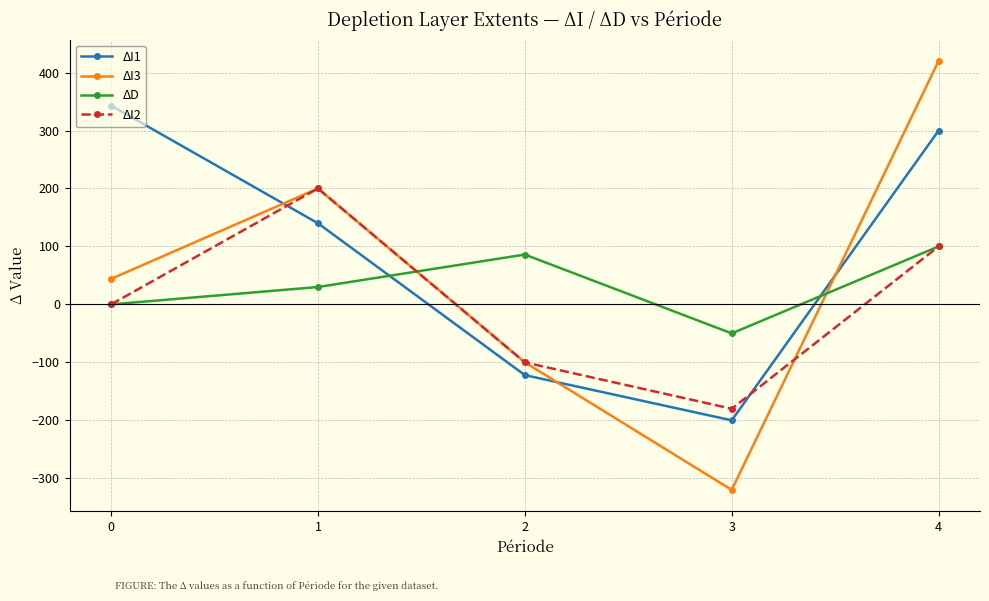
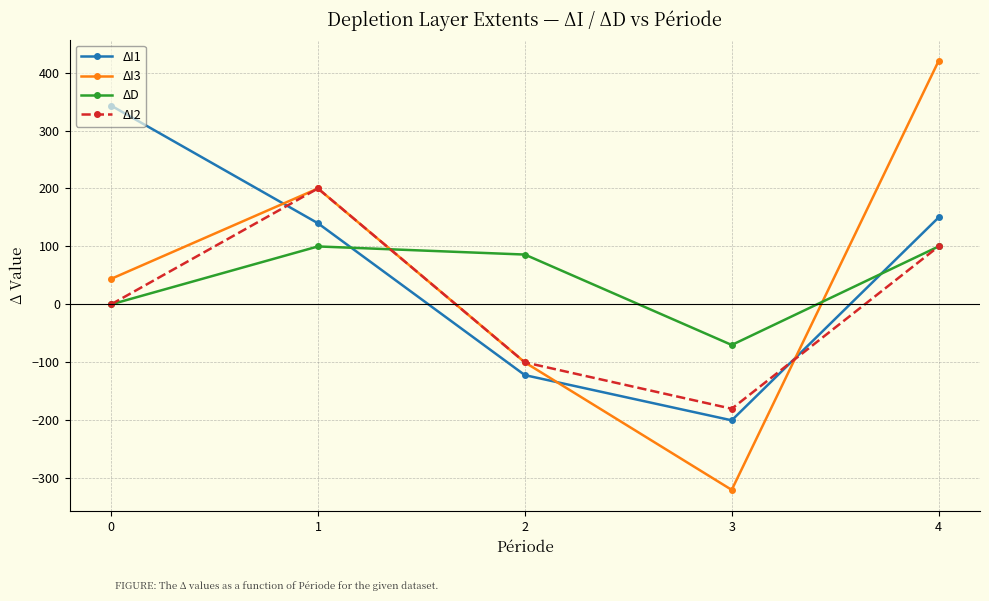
  {
    "ΔI1": {
      "1": 140,
      "2": -120,
      "3": -200,
-     "4": 300
+     "4": 150
    },
    "ΔI3": {
      "0": 40,
      "3": -320,
      "4": 420
    },
    "ΔD": {
-     "1": 30,
+     "1": 100,
      "2": 90,
-     "3": -50
+     "3": -70
    },
    "ΔI2": {
      "3": -180
    }
  }
